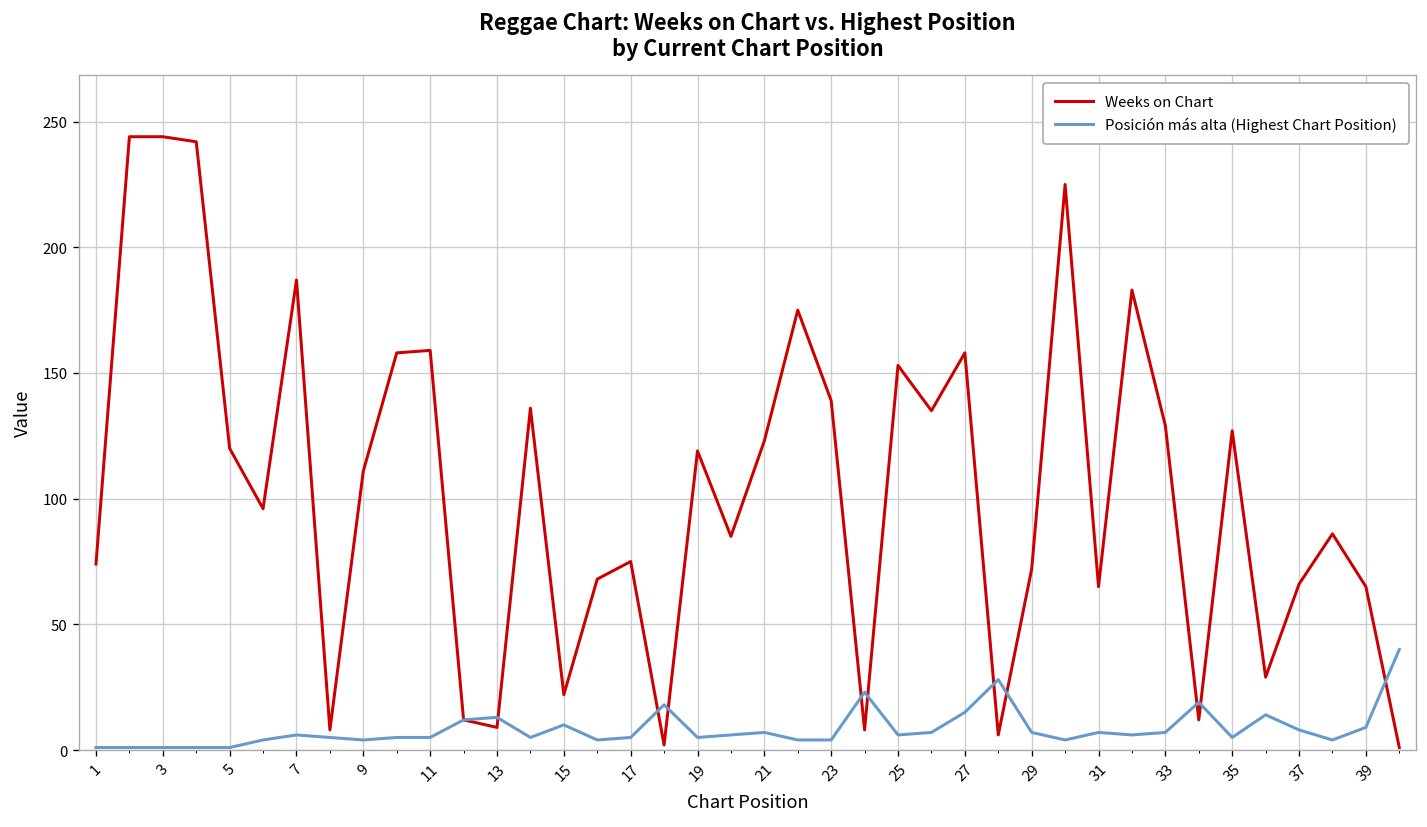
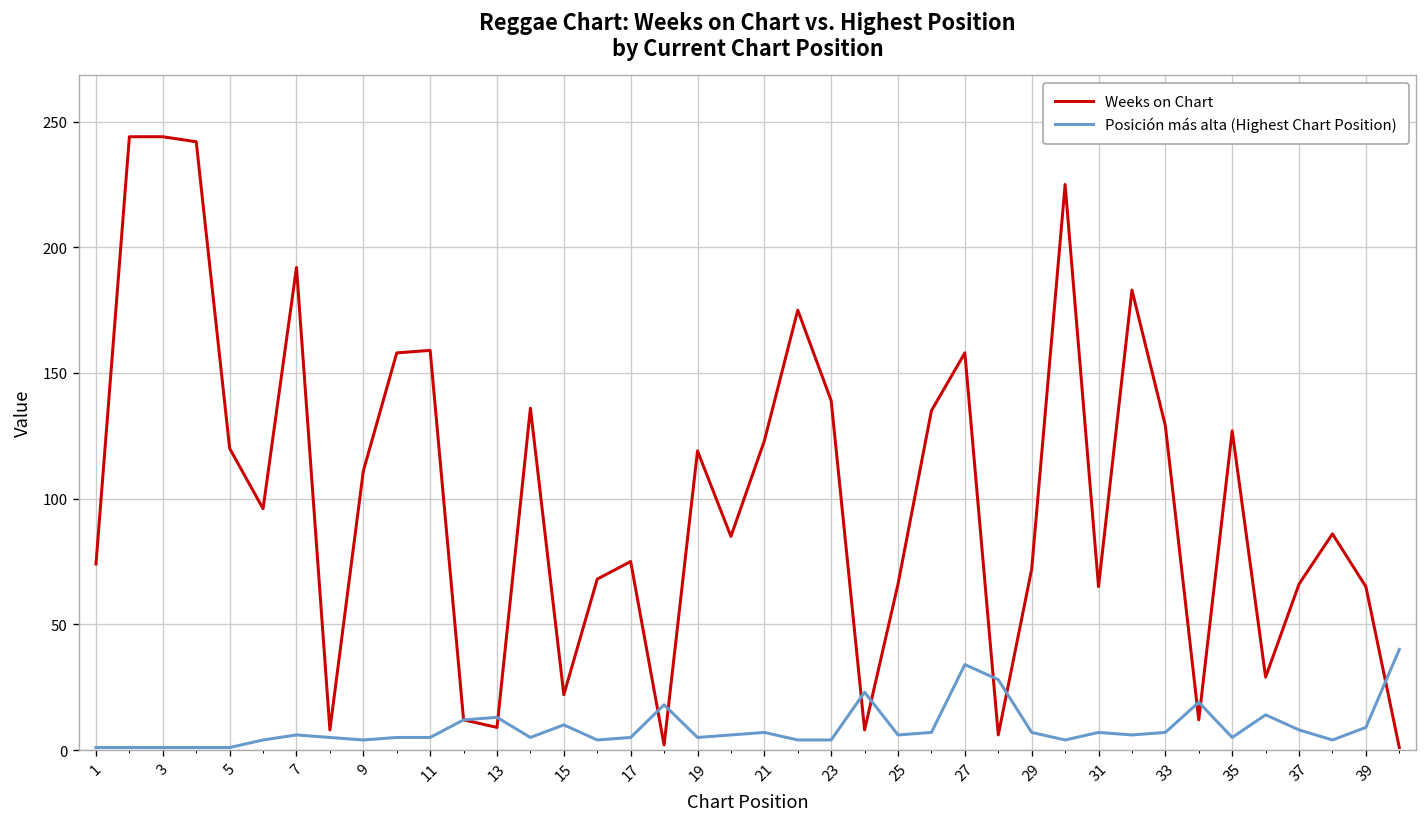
  {
    "Weeks on Chart": {
      "1": 74,
      "3": 244,
      "5": 120,
-     "7": 187,
+     "7": 192,
      "9": 111,
      "11": 159,
      "13": 9,
      "15": 22,
      "17": 75,
      "19": 119,
      "21": 123,
      "23": 139,
-     "25": 153,
+     "25": 66,
      "27": 158,
      "29": 72,
      "31": 65,
      "33": 129,
      "35": 127,
      "37": 66,
      "39": 65
    },
    "Posición más alta (Highest Chart Position)": {
      "1": 1,
      "3": 1,
      "5": 1,
      "7": 6,
      "9": 4,
      "11": 5,
      "13": 13,
      "15": 10,
      "17": 5,
      "19": 5,
      "21": 7,
      "23": 4,
      "25": 6,
-     "27": 15,
+     "27": 34,
      "29": 7,
      "31": 7,
      "33": 7,
      "35": 5,
      "37": 8,
      "39": 9
    }
  }
